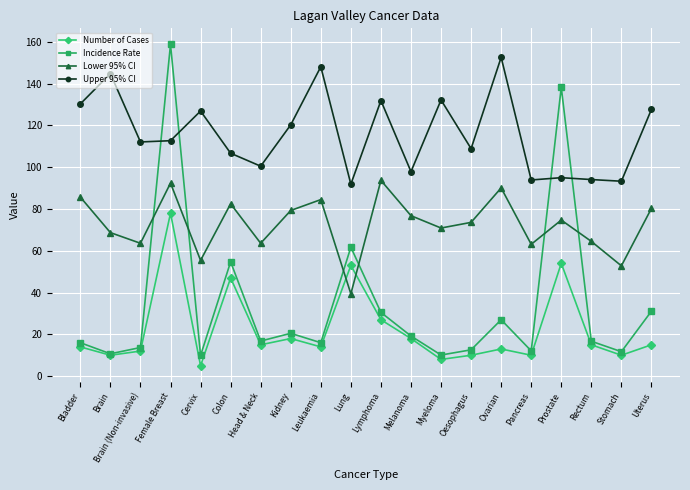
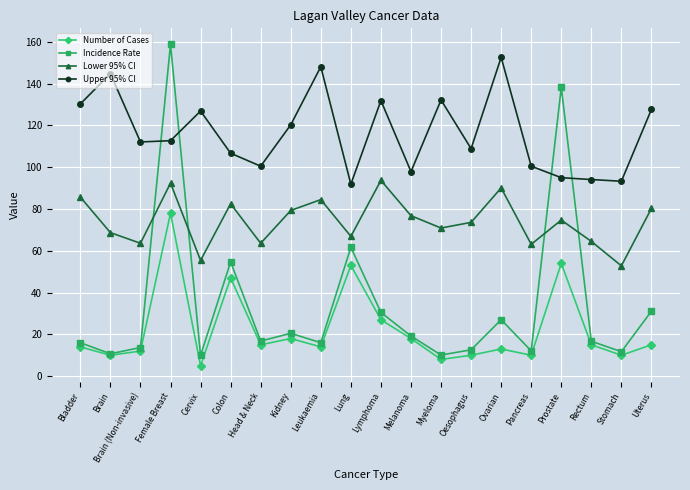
  {
    "Lower 95% CI": {
      "Bladder": 86,
      "Brain": 69,
      "Brain (Non-invasive)": 64,
      "Female Breast": 92,
      "Cervix": 55,
      "Colon": 83,
      "Head & Neck": 64,
      "Kidney": 79,
      "Leukaemia": 85,
-     "Lung": 39,
+     "Lung": 67,
      "Lymphoma": 94,
      "Melanoma": 77,
      "Myeloma": 71,
      "Oesophagus": 74,
      "Ovarian": 90,
      "Pancreas": 63,
      "Prostate": 75,
      "Rectum": 65,
      "Stomach": 53,
      "Uterus": 80
    },
    "Upper 95% CI": {
      "Bladder": 130,
      "Brain (Non-invasive)": 112,
      "Female Breast": 113,
      "Cervix": 127,
      "Colon": 107,
      "Head & Neck": 101,
      "Kidney": 120,
      "Leukaemia": 148,
      "Lung": 92,
      "Lymphoma": 132,
      "Melanoma": 98,
      "Myeloma": 132,
      "Oesophagus": 109,
      "Ovarian": 153,
-     "Pancreas": 94,
+     "Pancreas": 101,
      "Prostate": 95,
      "Rectum": 94,
      "Stomach": 93,
      "Uterus": 128
    }
  }
